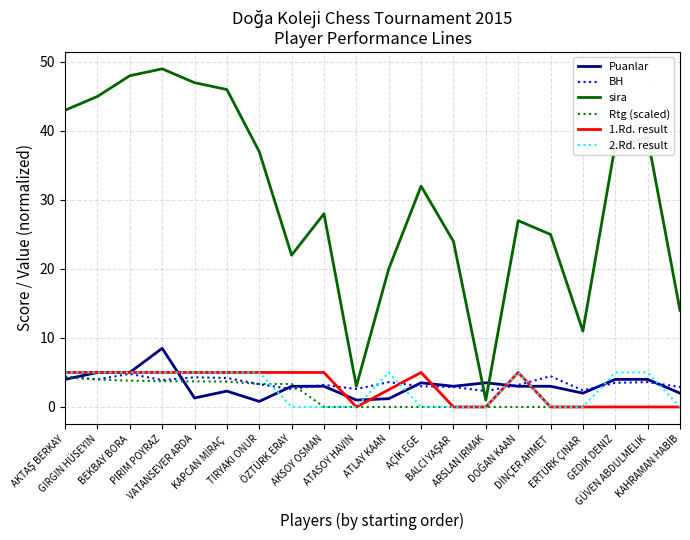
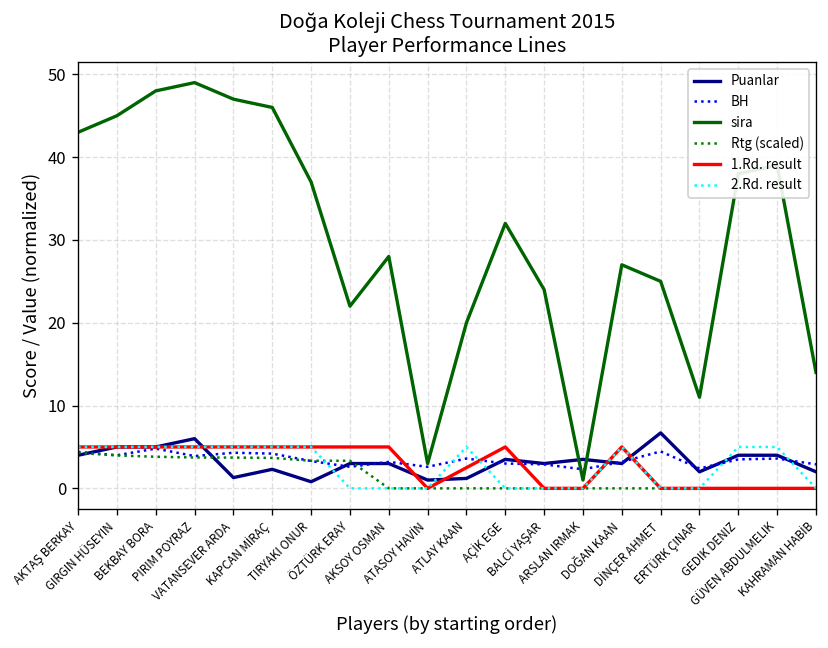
  {
    "Puanlar": {
-     "PIRIM POYRAZ": 9,
+     "PIRIM POYRAZ": 6,
      "VATANSEVER ARDA": 1,
      "KAPCAN MİRAÇ": 2,
      "TIRYAKI ONUR": 1,
      "ATASOY HAVİN": 1,
      "ATLAY KAAN": 1,
      "AÇİK EGE": 4,
      "ARSLAN IRMAK": 4,
-     "DİNÇER AHMET": 3,
+     "DİNÇER AHMET": 7,
      "ERTÜRK ÇINAR": 2,
      "GEDIK DENIZ": 4,
      "GÜVEN ABDULMELIK": 4,
      "KAHRAMAN HABİB": 2
    },
    "BH": {
      "VATANSEVER ARDA": 4,
      "KAPCAN MİRAÇ": 4,
      "ÖZTÜRK ERAY": 3,
      "ATASOY HAVİN": 3,
      "ATLAY KAAN": 4,
      "AÇİK EGE": 3,
      "ARSLAN IRMAK": 2,
      "DİNÇER AHMET": 4,
      "ERTÜRK ÇINAR": 2,
      "GEDIK DENIZ": 4,
      "GÜVEN ABDULMELIK": 4,
      "KAHRAMAN HABİB": 3
    },
    "1.Rd. result": {
      "ÖZTÜRK ERAY": 5,
      "AKSOY OSMAN": 5,
      "ATLAY KAAN": 3,
      "AÇİK EGE": 5
    },
    "2.Rd. result": {
      "ÖZTÜRK ERAY": 0,
      "ATLAY KAAN": 5,
      "GEDIK DENIZ": 5,
      "GÜVEN ABDULMELIK": 5
    }
  }
